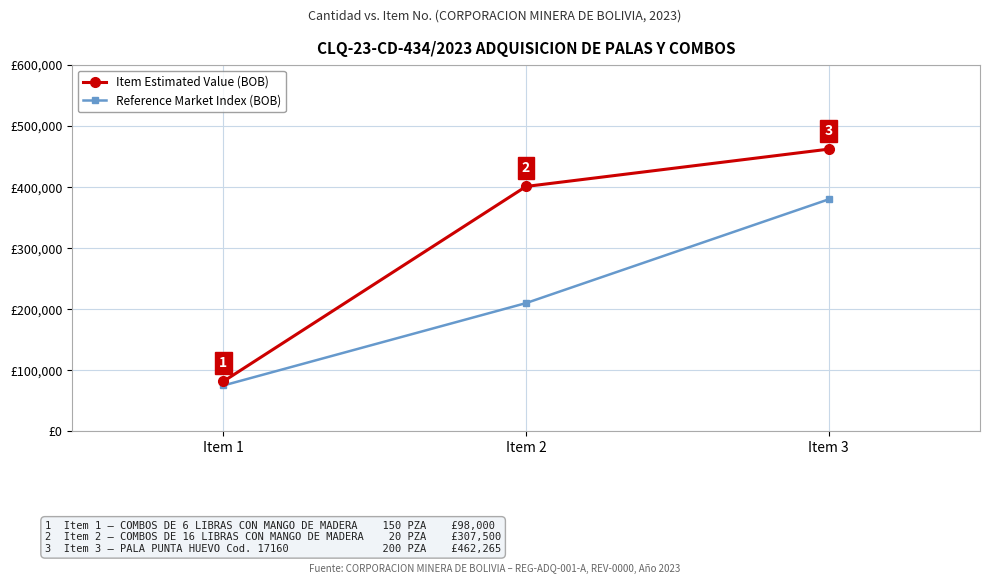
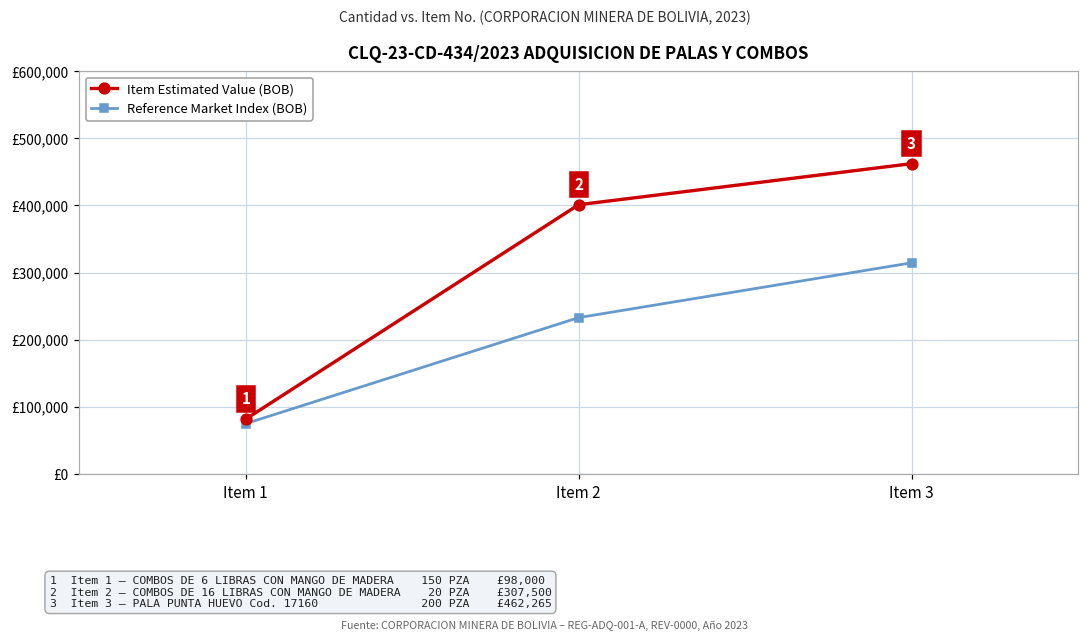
  {
    "Reference Market Index (BOB)": {
      "Item 1": "£80,000",
-     "Item 2": "£210,000",
-     "Item 3": "£380,000"
+     "Item 2": "£230,000",
+     "Item 3": "£310,000"
    }
  }
